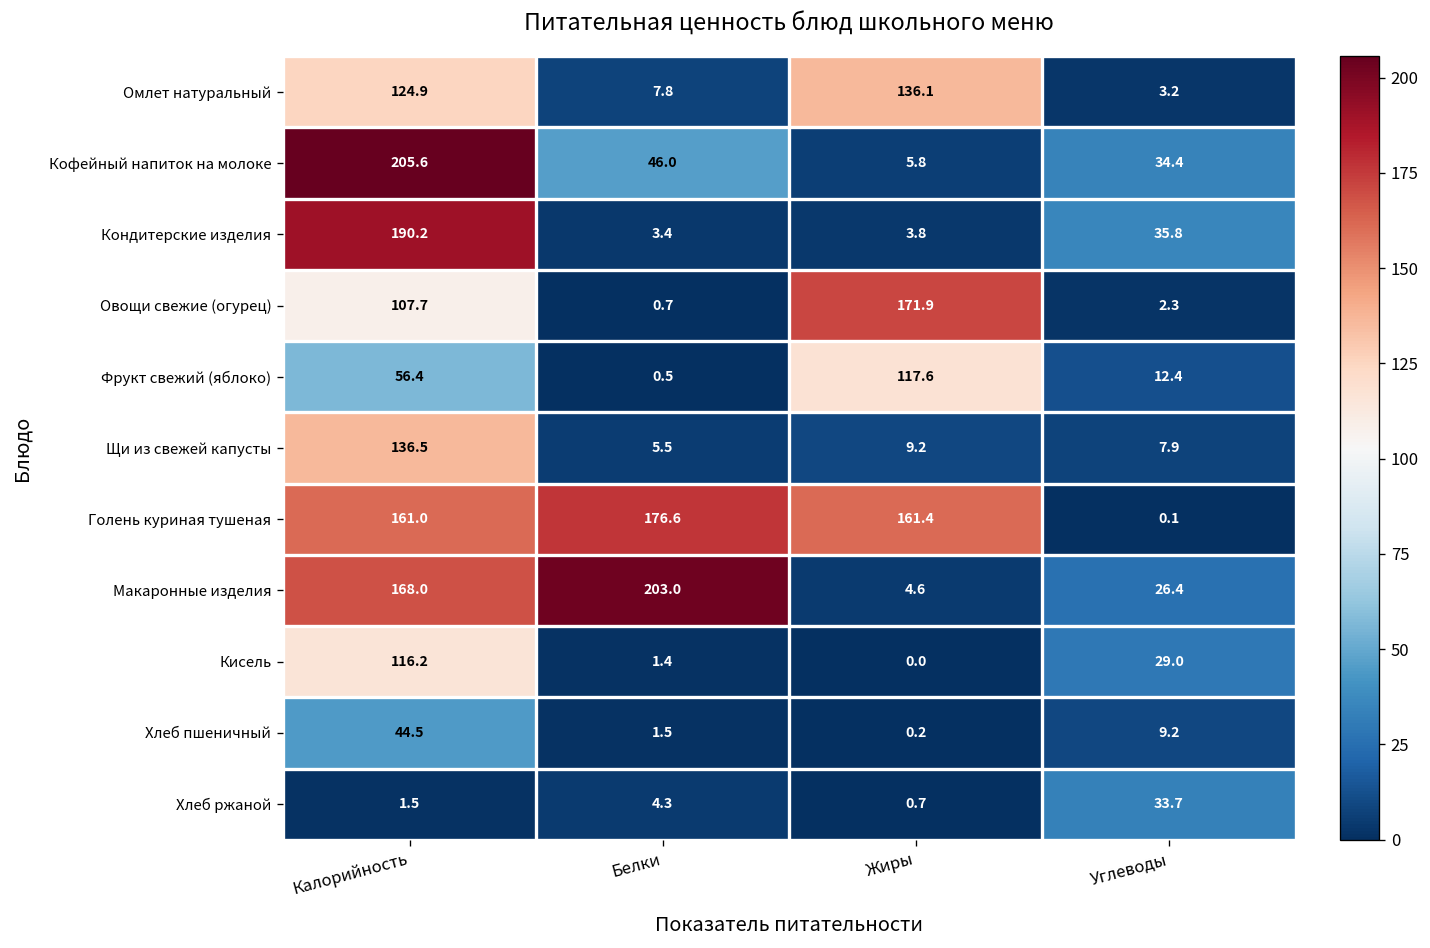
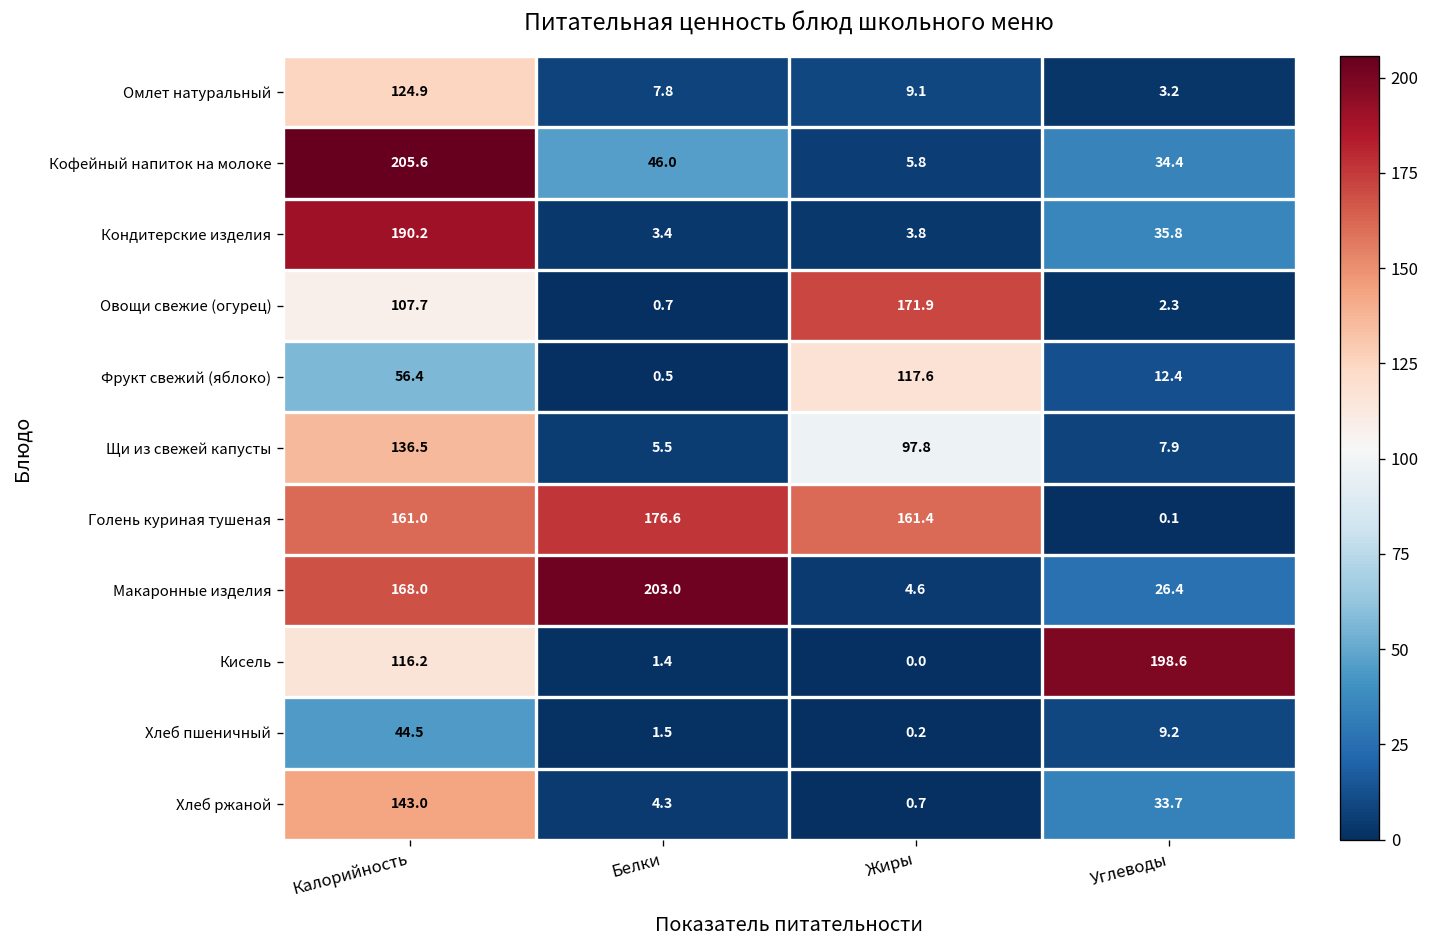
  {
    "Омлет натуральный": {
      "Калорийность": 124.9,
      "Белки": 7.8,
-     "Жиры": 136.1,
+     "Жиры": 9.1,
      "Углеводы": 3.2
    },
    "Кофейный напиток на молоке": {
      "Калорийность": 205.6,
      "Белки": 46.0,
      "Жиры": 5.8,
      "Углеводы": 34.4
    },
    "Кондитерские изделия": {
      "Калорийность": 190.2,
      "Белки": 3.4,
      "Жиры": 3.8,
      "Углеводы": 35.8
    },
    "Овощи свежие (огурец)": {
      "Калорийность": 107.7,
      "Белки": 0.7,
      "Жиры": 171.9,
      "Углеводы": 2.3
    },
    "Фрукт свежий (яблоко)": {
      "Калорийность": 56.4,
      "Белки": 0.5,
      "Жиры": 117.6,
      "Углеводы": 12.4
    },
    "Щи из свежей капусты": {
      "Калорийность": 136.5,
      "Белки": 5.5,
-     "Жиры": 9.2,
+     "Жиры": 97.8,
      "Углеводы": 7.9
    },
    "Голень куриная тушеная": {
      "Калорийность": 161.0,
      "Белки": 176.6,
      "Жиры": 161.4,
      "Углеводы": 0.1
    },
    "Макаронные изделия": {
      "Калорийность": 168.0,
      "Белки": 203.0,
      "Жиры": 4.6,
      "Углеводы": 26.4
    },
    "Кисель": {
      "Калорийность": 116.2,
      "Белки": 1.4,
      "Жиры": 0.0,
-     "Углеводы": 29.0
+     "Углеводы": 198.6
    },
    "Хлеб пшеничный": {
      "Калорийность": 44.5,
      "Белки": 1.5,
      "Жиры": 0.2,
      "Углеводы": 9.2
    },
    "Хлеб ржаной": {
-     "Калорийность": 1.5,
+     "Калорийность": 143.0,
      "Белки": 4.3,
      "Жиры": 0.7,
      "Углеводы": 33.7
    }
  }
